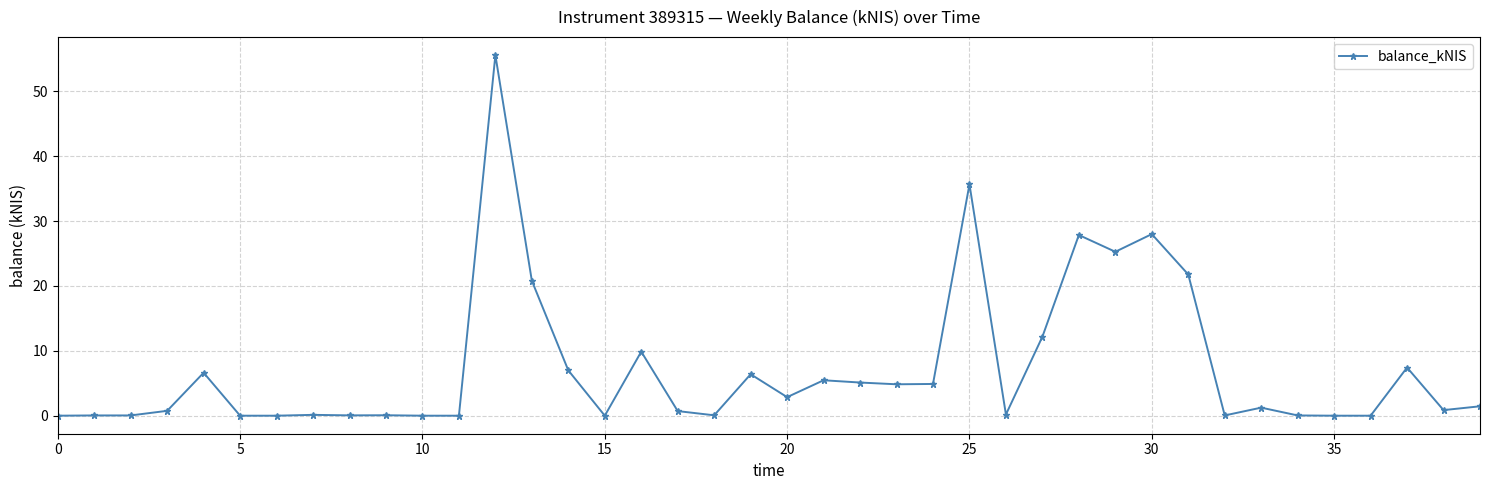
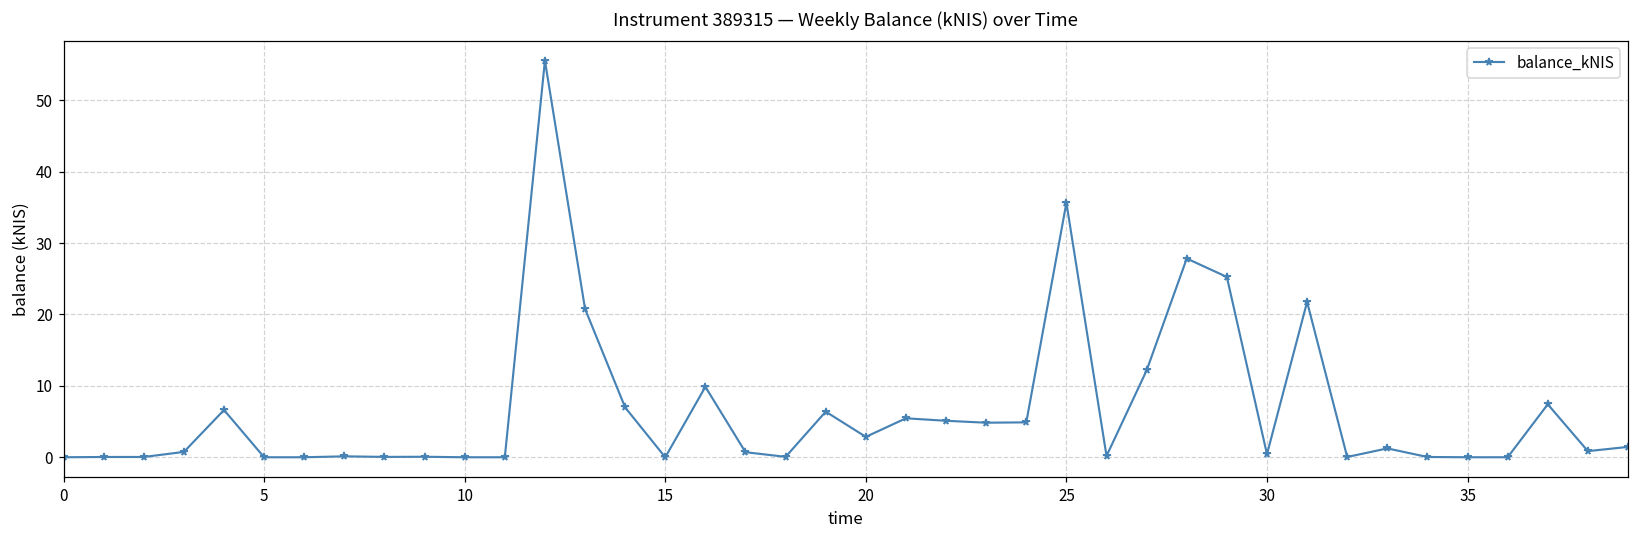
  {
    "0": 0,
    "5": 0,
    "10": 0,
    "15": 0,
    "20": 3,
    "25": 36,
-   "30": 28,
+   "30": 0,
    "35": 0
  }
